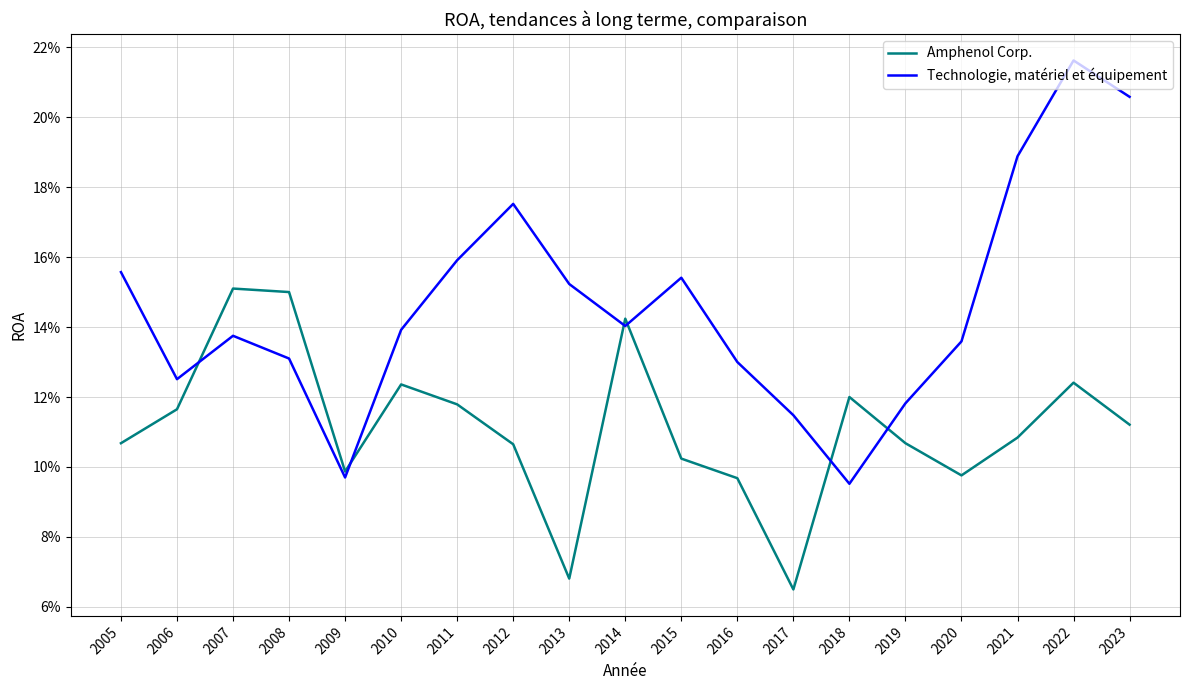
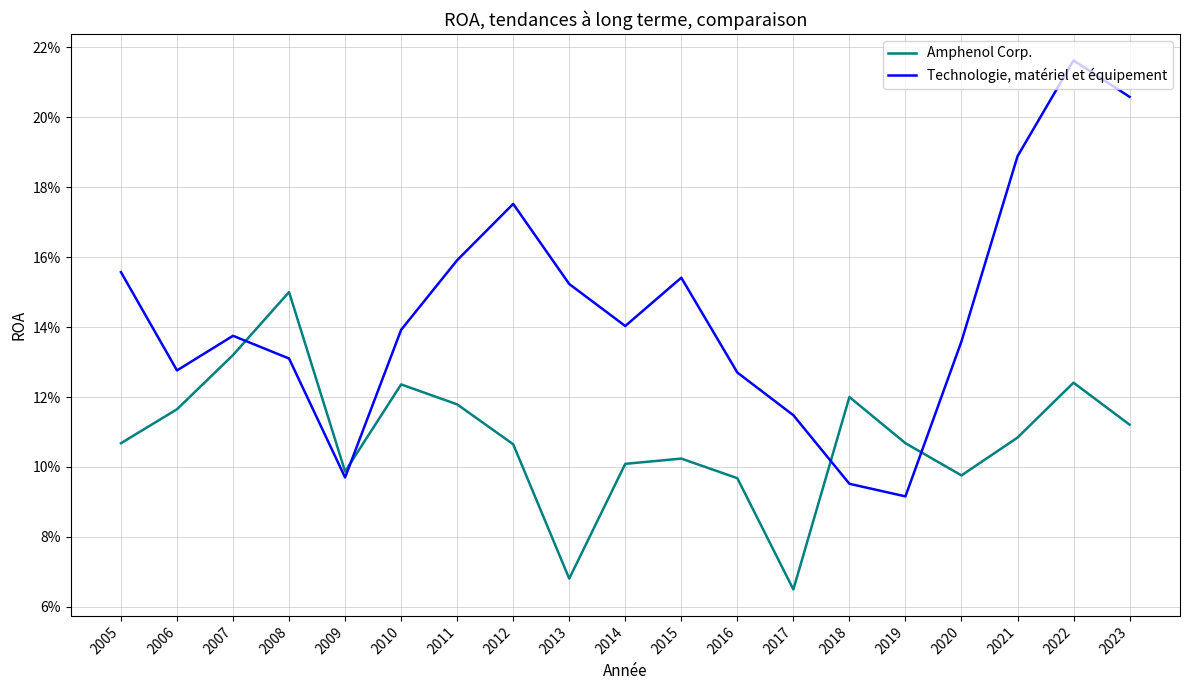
  {
    "Amphenol Corp.": {
      "2005": "10.7%",
      "2006": "11.7%",
-     "2007": "15.1%",
+     "2007": "13.2%",
      "2008": "15.0%",
      "2009": "9.9%",
      "2010": "12.4%",
      "2011": "11.8%",
      "2012": "10.7%",
      "2013": "6.8%",
-     "2014": "14.2%",
+     "2014": "10.1%",
      "2015": "10.2%",
      "2016": "9.7%",
      "2017": "6.5%",
      "2018": "12.0%",
      "2019": "10.7%",
      "2020": "9.8%",
      "2021": "10.8%",
      "2022": "12.4%",
      "2023": "11.2%"
    },
    "Technologie, matériel et équipement": {
      "2005": "15.6%",
-     "2006": "12.5%",
+     "2006": "12.8%",
      "2007": "13.8%",
      "2008": "13.1%",
      "2009": "9.7%",
      "2010": "13.9%",
      "2011": "15.9%",
      "2012": "17.5%",
      "2013": "15.2%",
      "2014": "14.0%",
      "2015": "15.4%",
-     "2016": "13.0%",
+     "2016": "12.7%",
      "2017": "11.5%",
      "2018": "9.5%",
-     "2019": "11.8%",
+     "2019": "9.2%",
      "2020": "13.6%",
      "2021": "18.9%",
      "2023": "20.6%"
    }
  }
